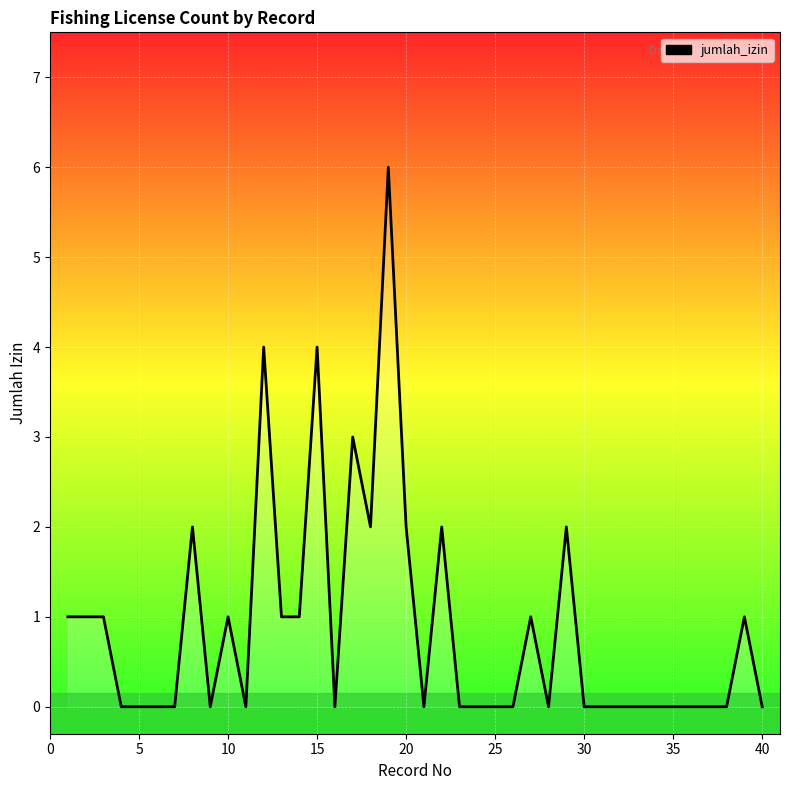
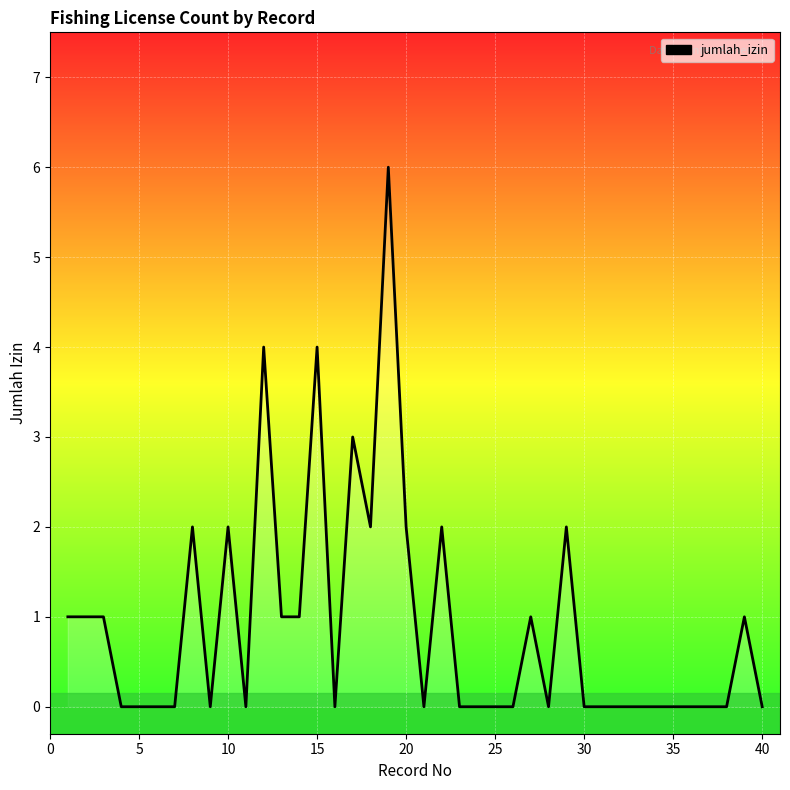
  {
-   "10": 1,
+   "10": 2,
    "15": 4,
    "20": 2
  }
